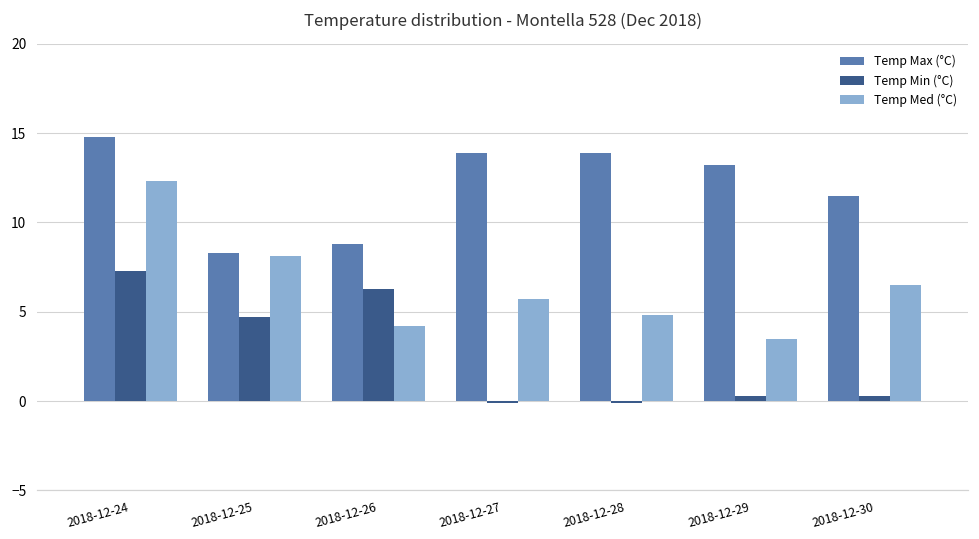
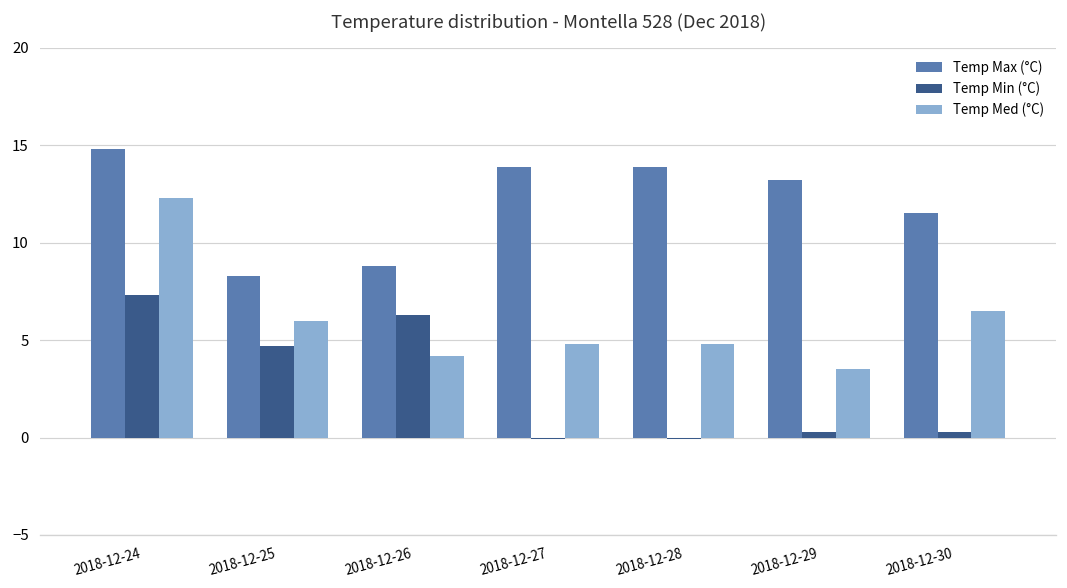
  {
    "Temp Max (°C)": {
      "2018-12-24": 14.8,
      "2018-12-25": 8.3,
      "2018-12-26": 8.8,
      "2018-12-27": 13.9,
      "2018-12-28": 13.9,
      "2018-12-29": 13.2,
      "2018-12-30": 11.5
    },
    "Temp Min (°C)": {
      "2018-12-24": 7.3,
      "2018-12-25": 4.7,
      "2018-12-26": 6.3,
      "2018-12-29": 0.3,
      "2018-12-30": 0.3
    },
    "Temp Med (°C)": {
      "2018-12-24": 12.3,
-     "2018-12-25": 8.1,
+     "2018-12-25": 6.0,
      "2018-12-26": 4.2,
-     "2018-12-27": 5.7,
+     "2018-12-27": 4.8,
      "2018-12-28": 4.8,
      "2018-12-29": 3.5,
      "2018-12-30": 6.5
    }
  }
